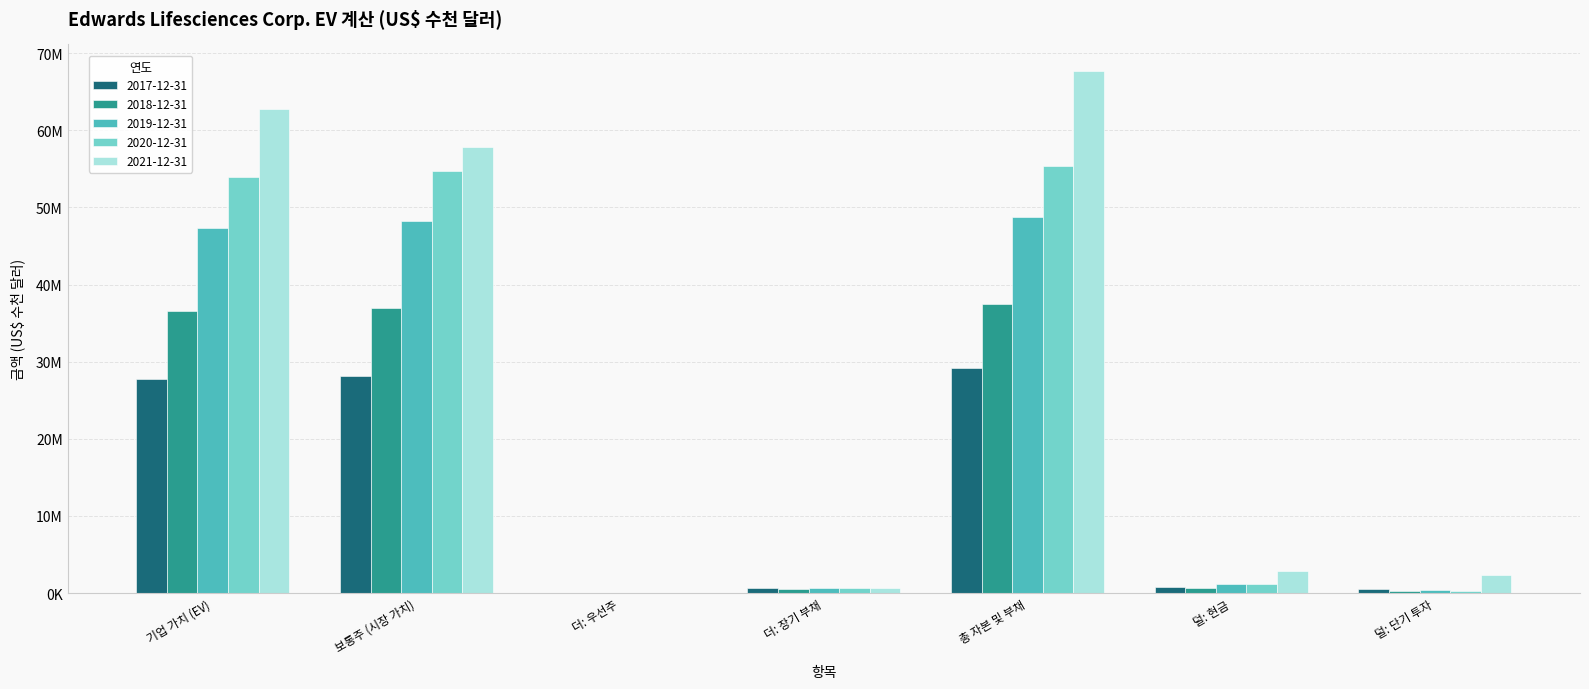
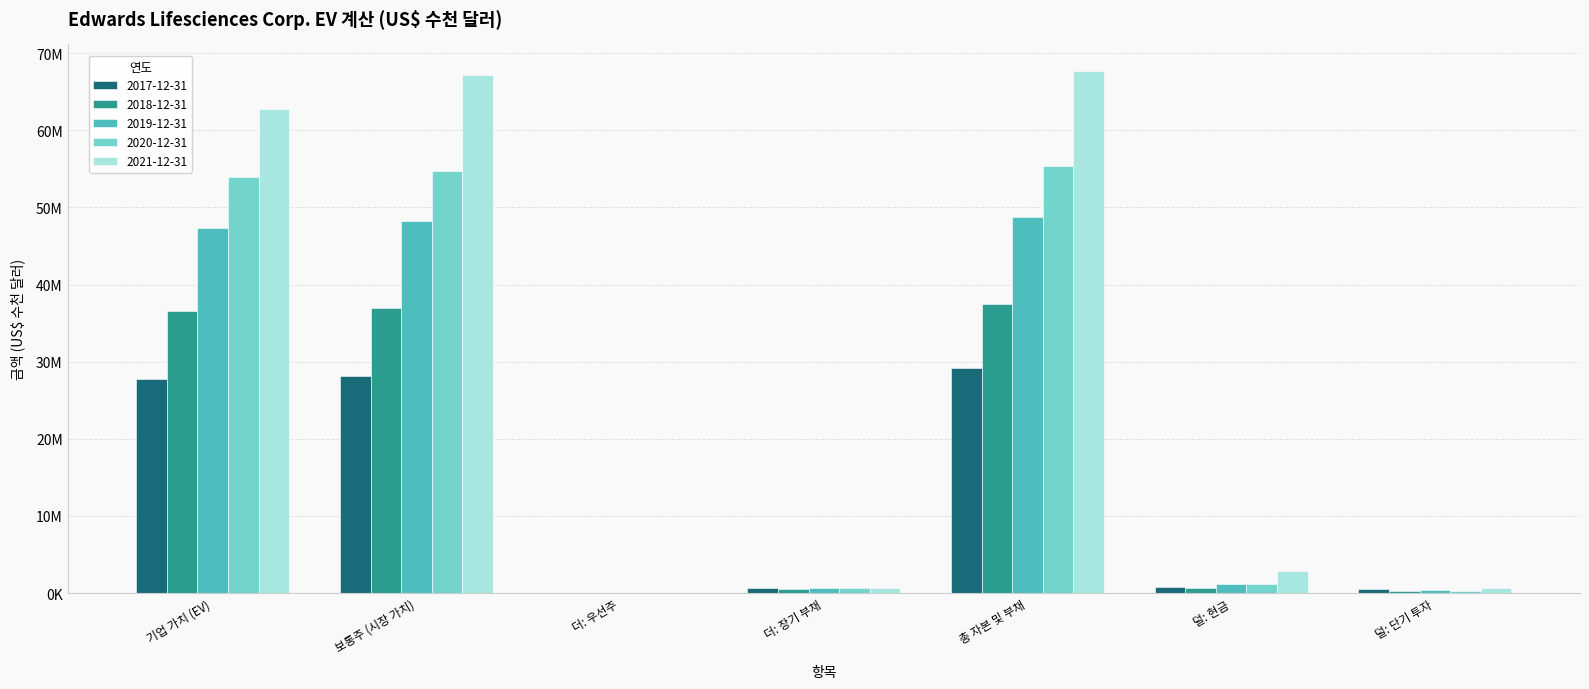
  {
    "2021-12-31": {
      "기업 가치 (EV)": 63000000,
-     "보통주 (시장 가치)": 58000000,
+     "보통주 (시장 가치)": 67000000,
      "더: 우선주": 0,
      "더: 장기 부채": 1000000,
      "총 자본 및 부채": 68000000,
      "덜: 현금": 3000000,
-     "덜: 단기 투자": 2000000
+     "덜: 단기 투자": 1000000
    }
  }
